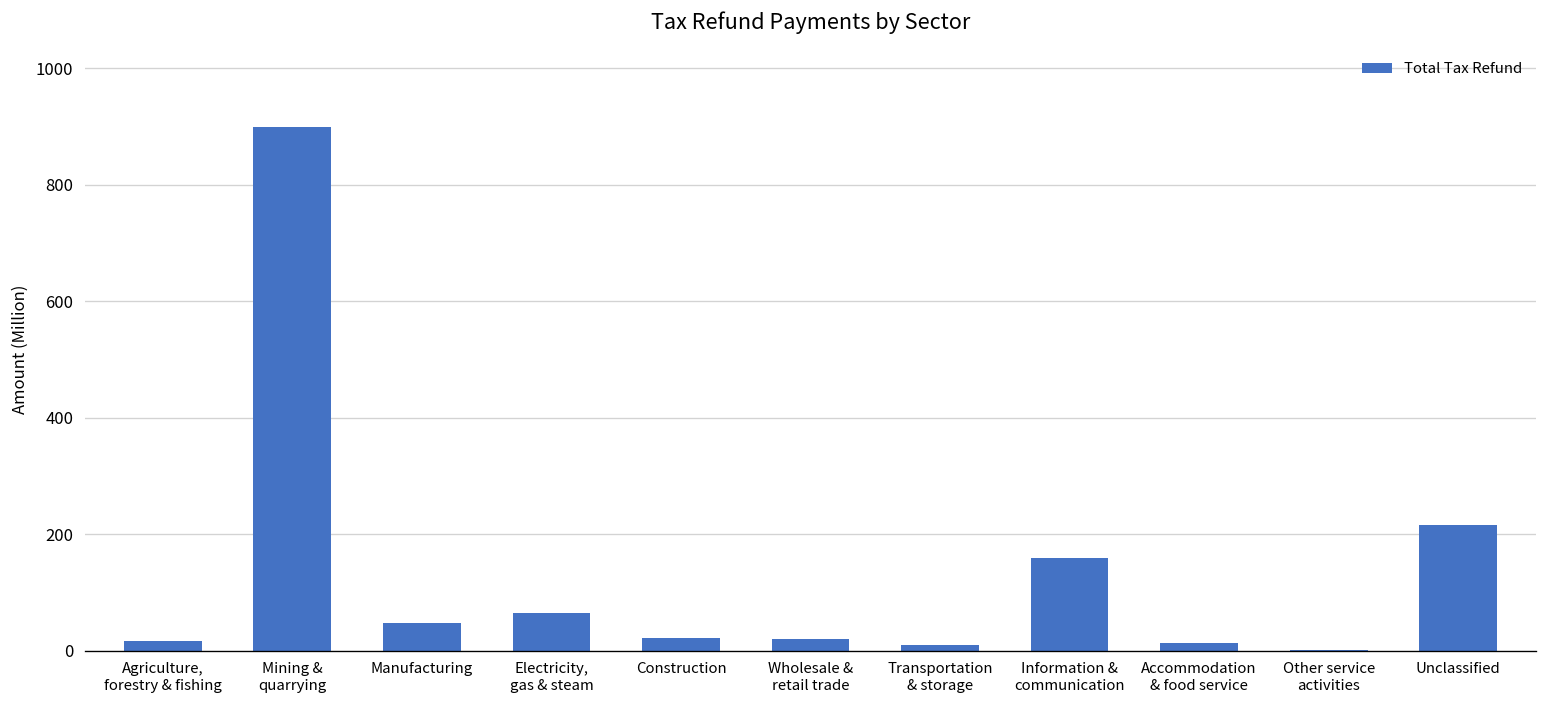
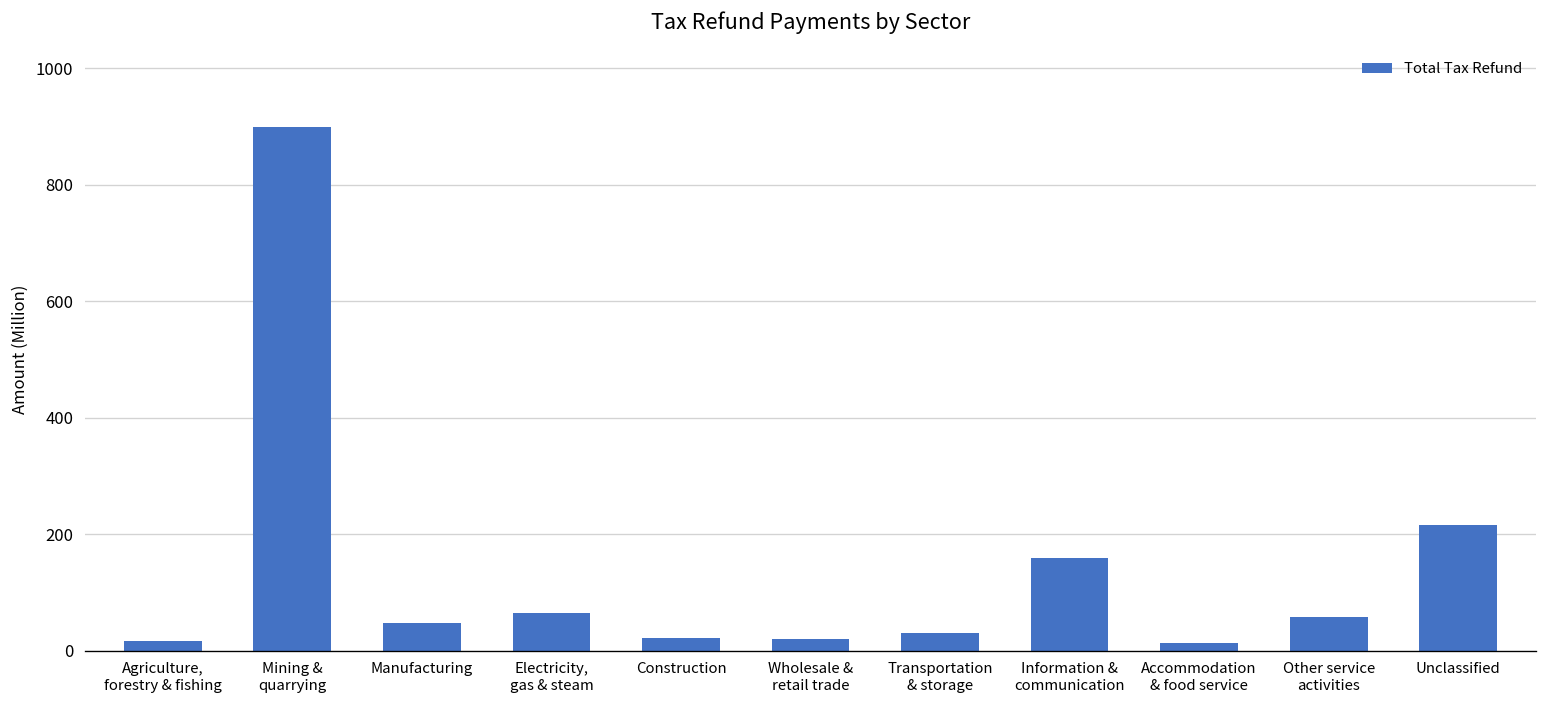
  {
    "Agriculture, forestry & fishing": 20,
    "Mining & quarrying": 900,
    "Manufacturing": 50,
    "Electricity, gas & steam": 60,
    "Construction": 20,
    "Wholesale & retail trade": 20,
-   "Transportation & storage": 10,
+   "Transportation & storage": 30,
    "Information & communication": 160,
    "Accommodation & food service": 10,
-   "Other service activities": 0,
+   "Other service activities": 60,
    "Unclassified": 220
  }
